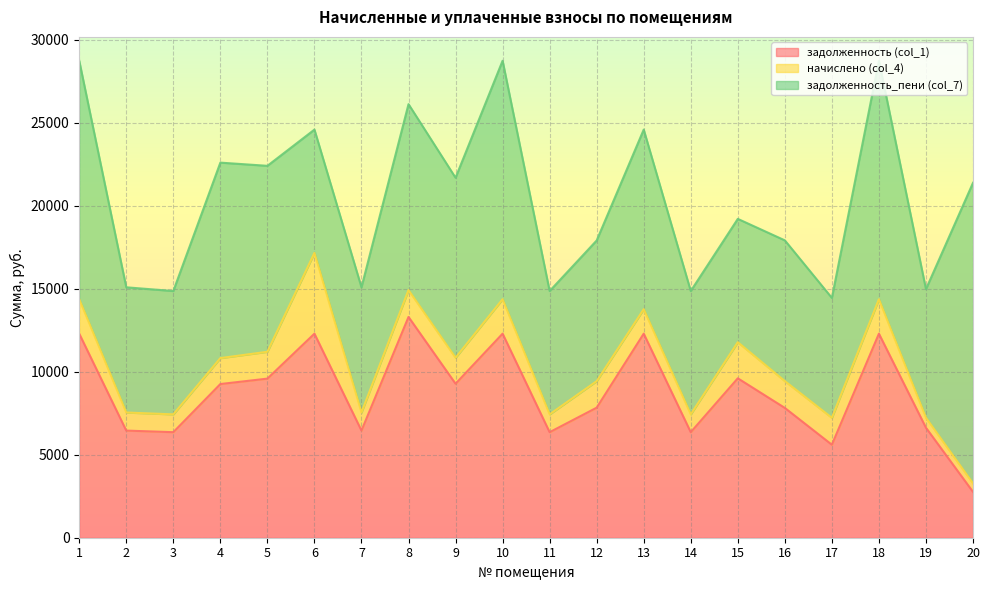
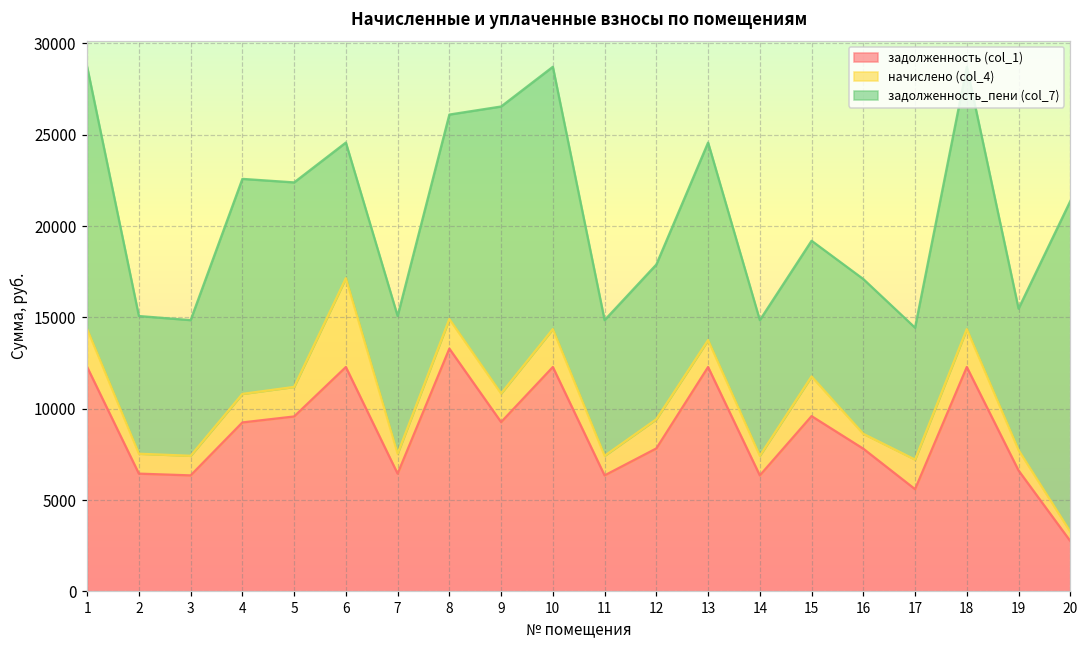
  {
    "задолженность (col_1)": {
      "1": 12300,
      "2": 6500,
      "3": 6400,
      "4": 9300,
      "5": 9600,
      "6": 12300,
      "7": 6500,
      "8": 13300,
      "9": 9300,
      "10": 12300,
      "11": 6400,
      "12": 7800,
      "13": 12300,
      "14": 6400,
      "15": 9600,
      "16": 7800,
      "17": 5600,
      "18": 12300,
      "19": 6600,
      "20": 2800
    },
    "начислено (col_4)": {
      "1": 2100,
      "2": 1100,
      "3": 1100,
      "4": 1600,
      "5": 1600,
      "6": 4900,
      "7": 1100,
      "8": 1600,
      "9": 1600,
      "10": 2100,
      "11": 1100,
      "12": 1600,
      "13": 1500,
      "14": 1100,
      "15": 2200,
-     "16": 1600,
+     "16": 800,
      "17": 1600,
      "18": 2100,
-     "19": 600,
+     "19": 1100,
      "20": 500
    },
    "задолженность_пени (col_7)": {
      "1": 14400,
      "2": 7500,
      "3": 7400,
      "4": 11800,
      "5": 11200,
      "6": 7400,
      "7": 7500,
      "8": 11200,
-     "9": 10800,
+     "9": 15700,
      "10": 14400,
      "11": 7400,
      "12": 8500,
      "13": 10800,
      "14": 7400,
      "15": 7400,
      "16": 8500,
      "17": 7200,
      "19": 7700,
      "20": 18100
    }
  }
